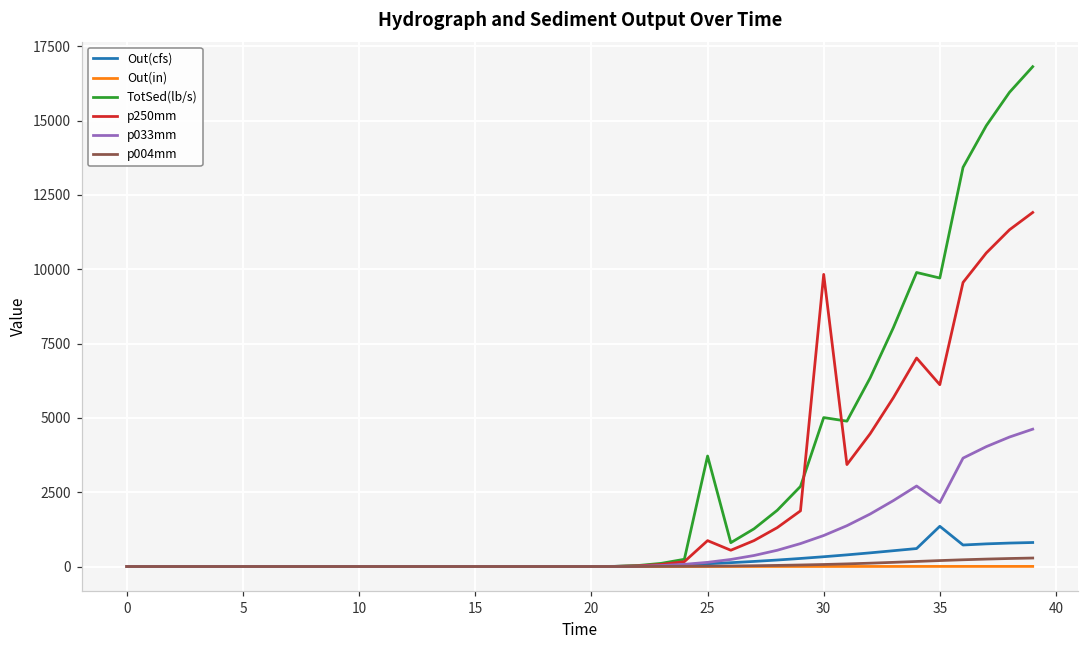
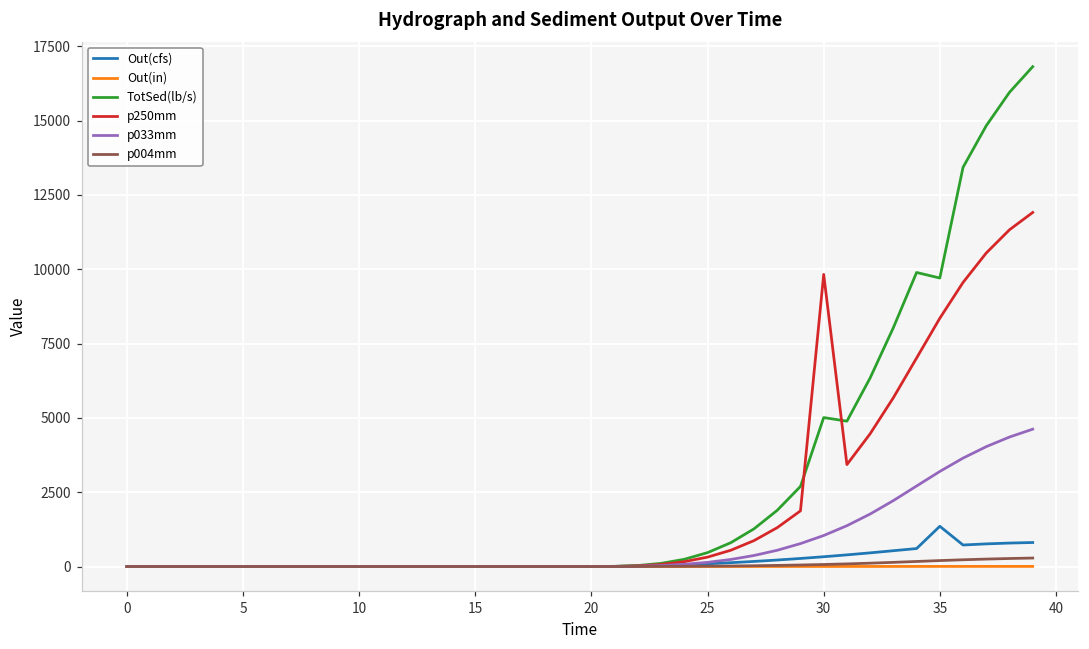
  {
    "Out(cfs)": {
      "30": 300,
      "35": 1400
    },
    "Out(in)": {
      "35": 0
    },
    "TotSed(lb/s)": {
-     "25": 3700,
+     "25": 500,
      "30": 5000,
      "35": 9700
    },
    "p250mm": {
-     "25": 900,
+     "25": 300,
      "30": 9800,
-     "35": 6100
+     "35": 8400
    },
    "p033mm": {
      "30": 1000,
-     "35": 2200
+     "35": 3200
    },
    "p004mm": {
      "35": 200
    }
  }
